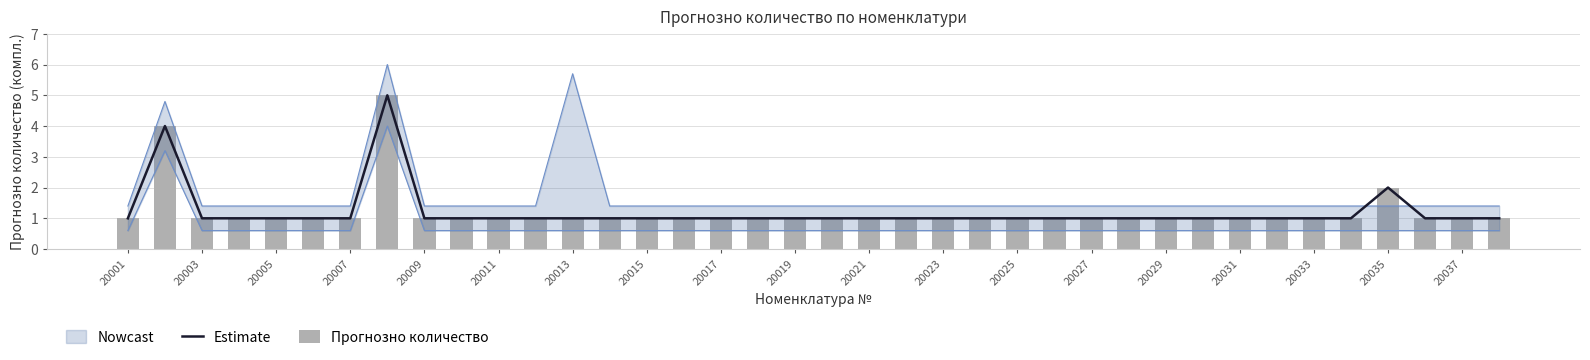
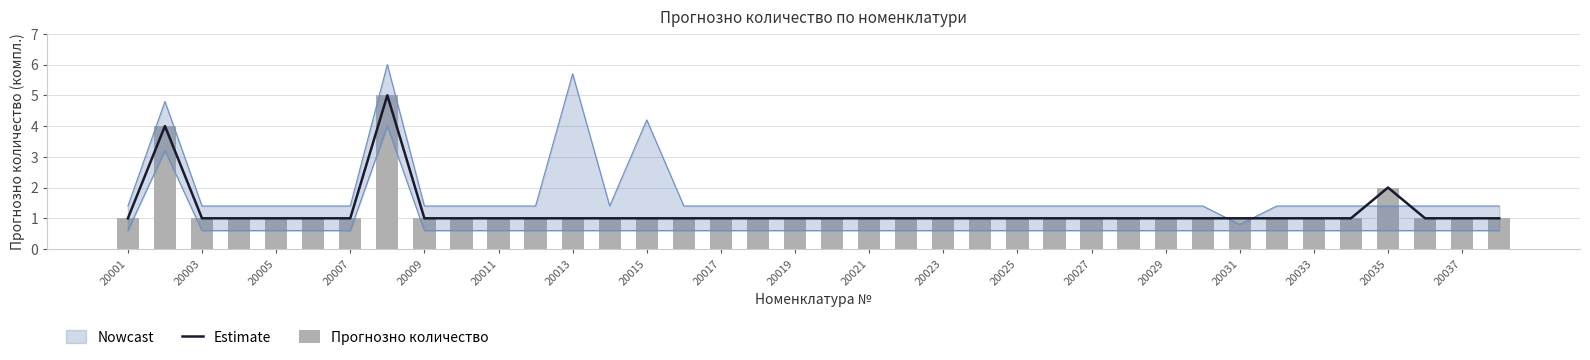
  {
    "Estimate": {
      "20001": 1.0,
      "20003": 1.0,
      "20005": 1.0,
      "20007": 1.0,
      "20009": 1.0,
      "20011": 1.0,
      "20013": 1.0,
      "20015": 1.0,
      "20017": 1.0,
      "20019": 1.0,
      "20021": 1.0,
      "20023": 1.0,
      "20025": 1.0,
      "20027": 1.0,
      "20029": 1.0,
      "20031": 1.0,
      "20033": 1.0,
      "20035": 2.0,
      "20037": 1.0
    },
    "Прогнозно количество": {
      "20001": 1.0,
      "20003": 1.0,
      "20005": 1.0,
      "20007": 1.0,
      "20009": 1.0,
      "20011": 1.0,
      "20013": 1.0,
      "20015": 1.0,
      "20017": 1.0,
      "20019": 1.0,
      "20021": 1.0,
      "20023": 1.0,
      "20025": 1.0,
      "20027": 1.0,
      "20029": 1.0,
      "20031": 1.0,
      "20033": 1.0,
      "20035": 2.0,
      "20037": 1.0
    },
    "Nowcast": {
      "20001": 1.4,
      "20003": 1.4,
      "20005": 1.4,
      "20007": 1.4,
      "20009": 1.4,
      "20011": 1.4,
      "20013": 5.7,
-     "20015": 1.4,
+     "20015": 4.2,
      "20017": 1.4,
      "20019": 1.4,
      "20021": 1.4,
      "20023": 1.4,
      "20025": 1.4,
      "20027": 1.4,
      "20029": 1.4,
-     "20031": 1.4,
+     "20031": 0.8,
      "20033": 1.4,
      "20035": 1.4,
      "20037": 1.4
    }
  }
